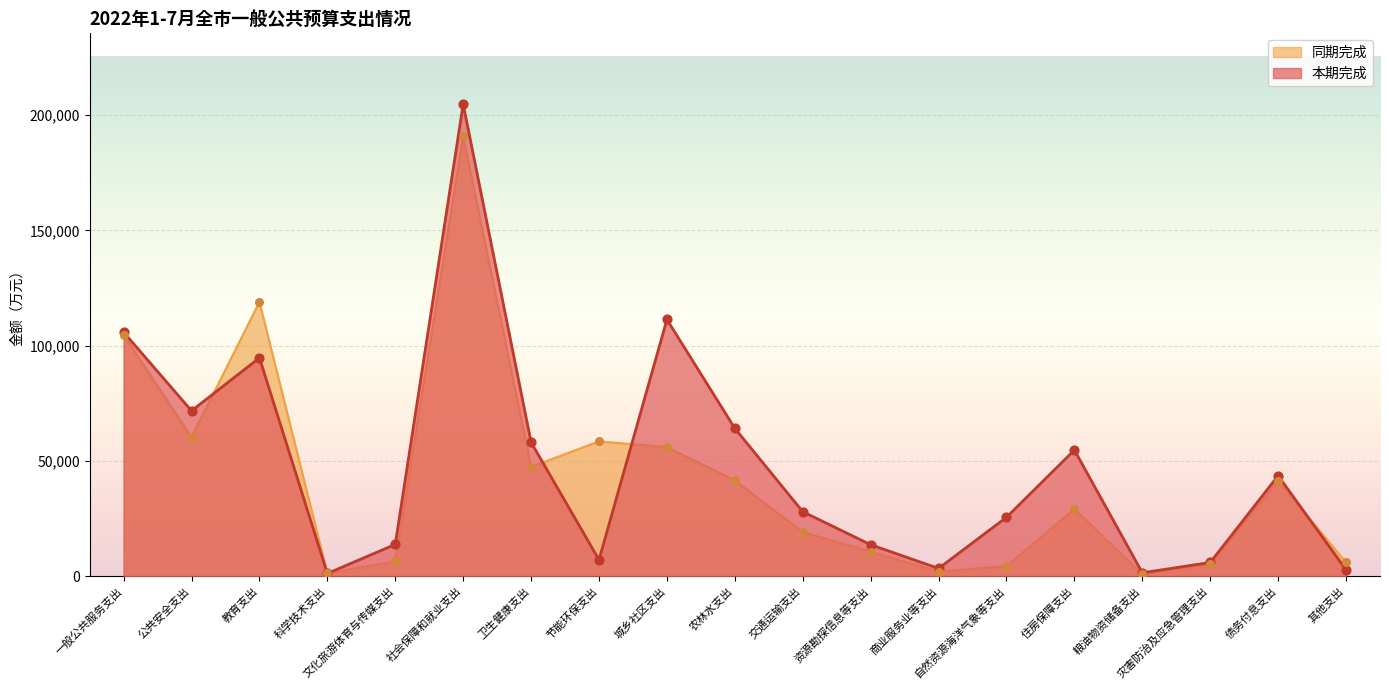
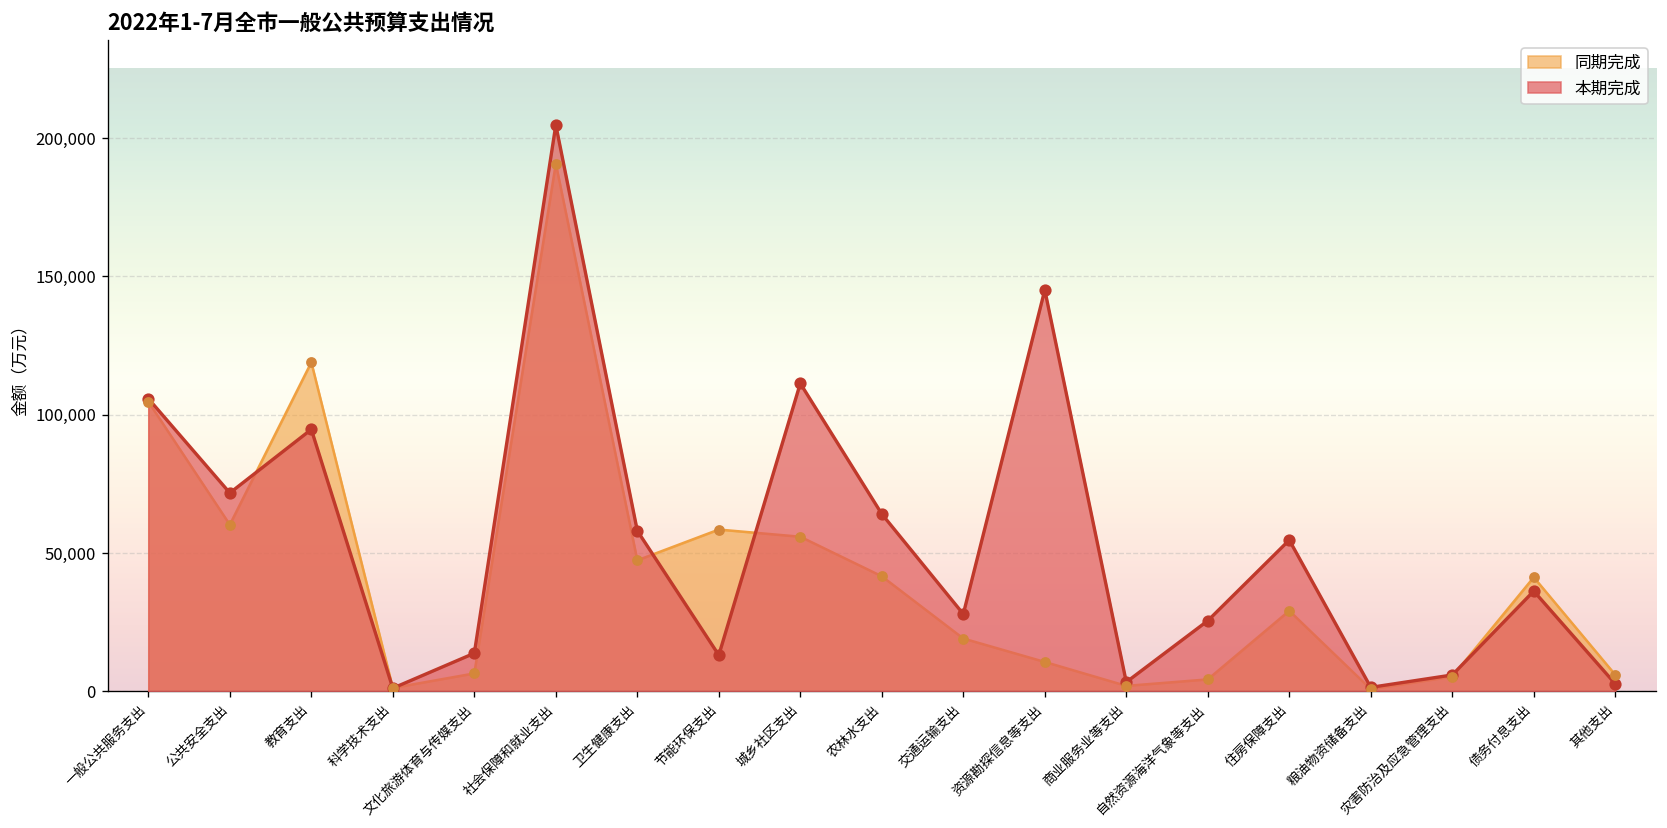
  {
    "同期完成": {
      "公共安全支出": "60,000",
      "教育支出": "119,000",
      "文化旅游体育与传媒支出": "6,000",
      "社会保障和就业支出": "191,000",
      "卫生健康支出": "47,000",
      "节能环保支出": "58,000",
      "城乡社区支出": "56,000",
      "农林水支出": "42,000",
      "交通运输支出": "19,000",
      "资源勘探信息等支出": "11,000",
      "商业服务业等支出": "2,000",
      "自然资源海洋气象等支出": "4,000",
      "住房保障支出": "29,000",
      "债务付息支出": "41,000",
      "其他支出": "6,000"
    },
    "本期完成": {
      "公共安全支出": "72,000",
      "教育支出": "95,000",
      "文化旅游体育与传媒支出": "14,000",
      "社会保障和就业支出": "205,000",
      "卫生健康支出": "58,000",
-     "节能环保支出": "7,000",
+     "节能环保支出": "13,000",
      "城乡社区支出": "111,000",
      "农林水支出": "64,000",
      "交通运输支出": "28,000",
-     "资源勘探信息等支出": "14,000",
+     "资源勘探信息等支出": "145,000",
      "商业服务业等支出": "3,000",
      "自然资源海洋气象等支出": "26,000",
      "住房保障支出": "55,000",
-     "债务付息支出": "44,000",
+     "债务付息支出": "36,000",
      "其他支出": "3,000"
    }
  }
